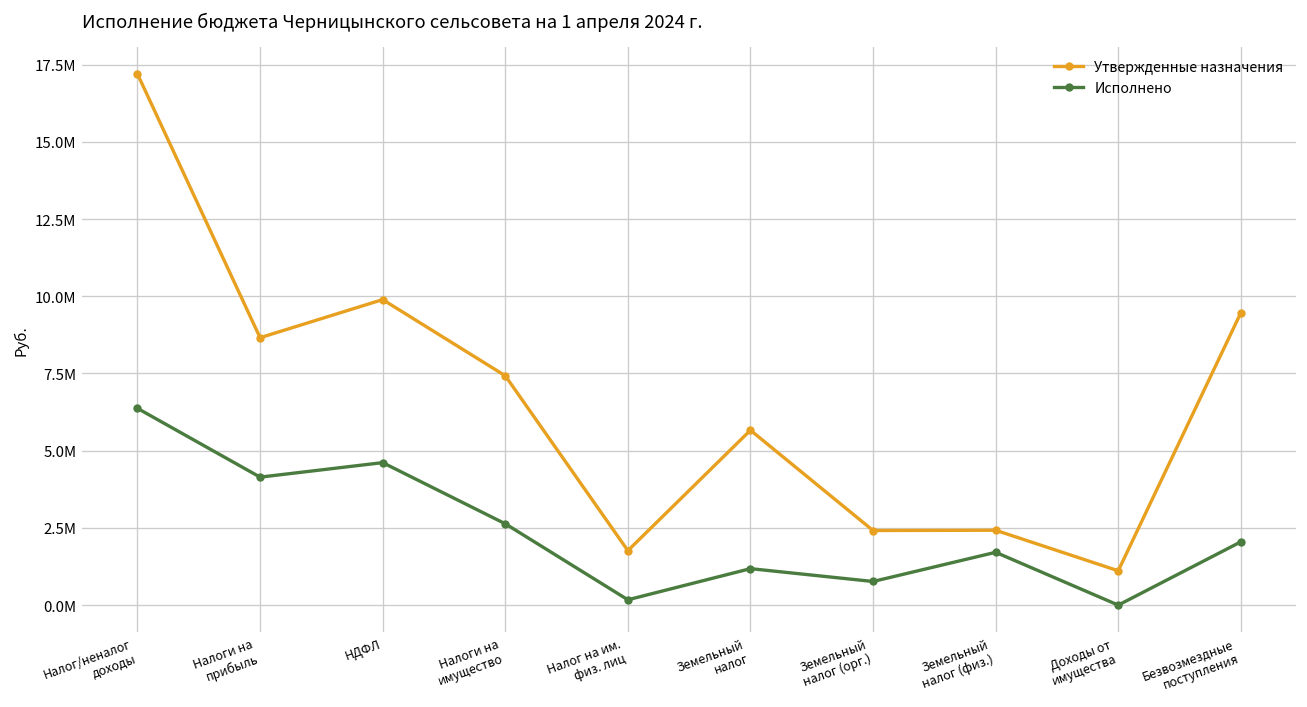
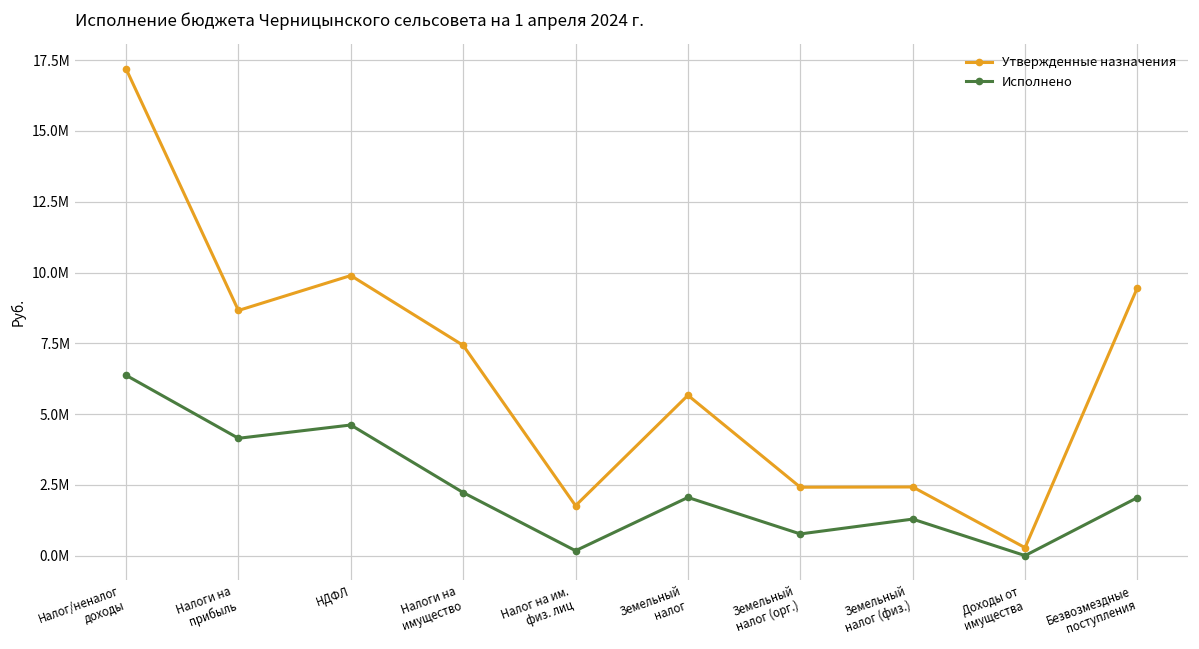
  {
    "Утвержденные назначения": {
      "Налог/неналог доходы": 17200000,
      "Налоги на прибыль": 8700000,
      "НДФЛ": 9900000,
      "Налоги на имущество": 7400000,
      "Налог на им. физ. лиц": 1800000,
      "Земельный налог": 5700000,
      "Земельный налог (орг.)": 2400000,
      "Земельный налог (физ.)": 2400000,
-     "Доходы от имущества": 1100000,
+     "Доходы от имущества": 300000,
      "Безвозмездные поступления": 9500000
    },
    "Исполнено": {
      "Налог/неналог доходы": 6400000,
      "Налоги на прибыль": 4100000,
      "НДФЛ": 4600000,
-     "Налоги на имущество": 2600000,
+     "Налоги на имущество": 2200000,
      "Налог на им. физ. лиц": 200000,
-     "Земельный налог": 1200000,
+     "Земельный налог": 2100000,
      "Земельный налог (орг.)": 800000,
-     "Земельный налог (физ.)": 1700000,
+     "Земельный налог (физ.)": 1300000,
      "Доходы от имущества": 0,
      "Безвозмездные поступления": 2000000
    }
  }
